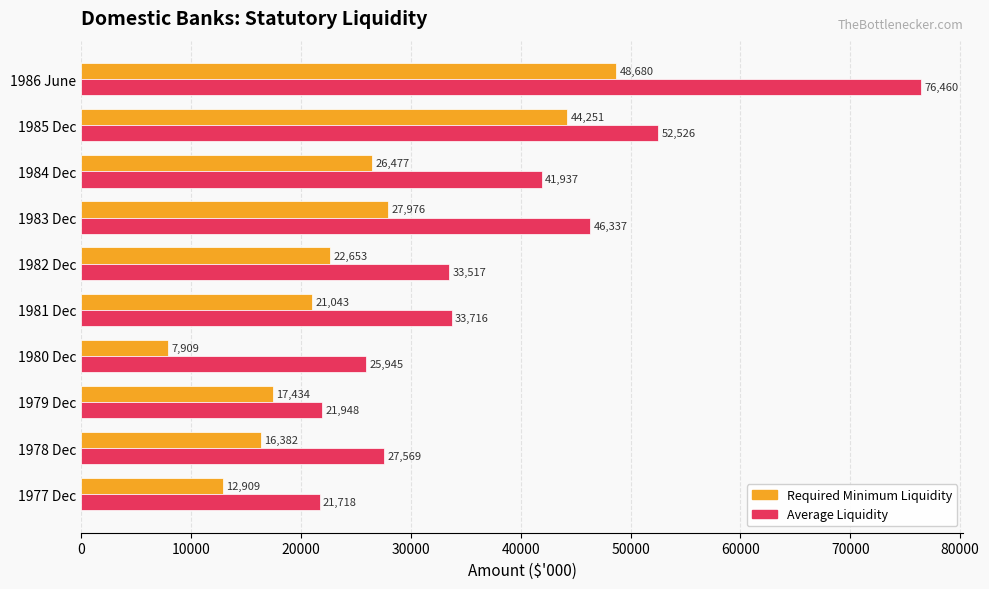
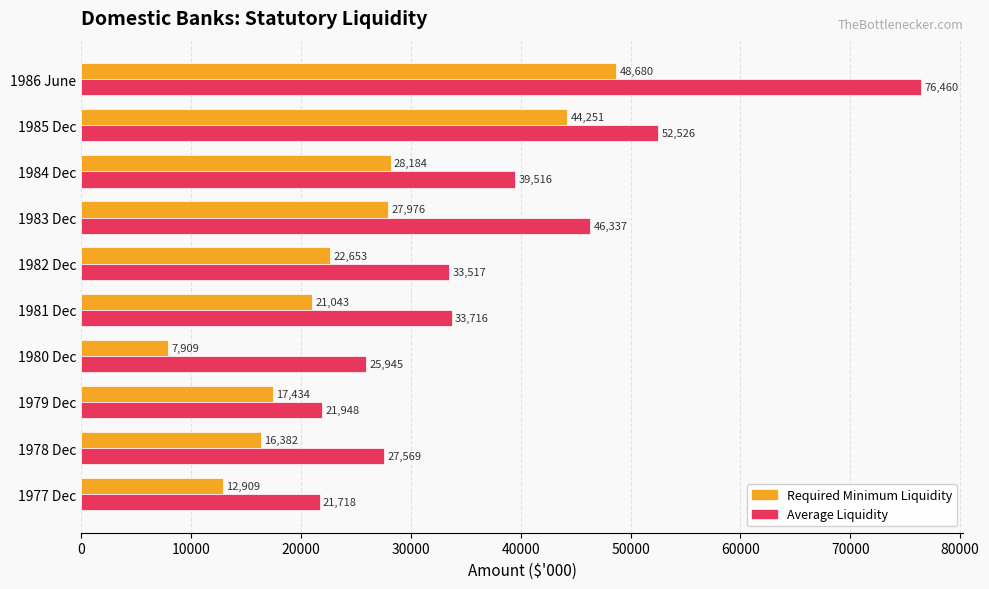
  {
    "Required Minimum Liquidity": {
      "1986 June": "48,680",
      "1985 Dec": "44,251",
-     "1984 Dec": "26,477",
+     "1984 Dec": "28,184",
      "1983 Dec": "27,976",
      "1982 Dec": "22,653",
      "1981 Dec": "21,043",
      "1980 Dec": "7,909",
      "1979 Dec": "17,434",
      "1978 Dec": "16,382",
      "1977 Dec": "12,909"
    },
    "Average Liquidity": {
      "1986 June": "76,460",
      "1985 Dec": "52,526",
-     "1984 Dec": "41,937",
+     "1984 Dec": "39,516",
      "1983 Dec": "46,337",
      "1982 Dec": "33,517",
      "1981 Dec": "33,716",
      "1980 Dec": "25,945",
      "1979 Dec": "21,948",
      "1978 Dec": "27,569",
      "1977 Dec": "21,718"
    }
  }
